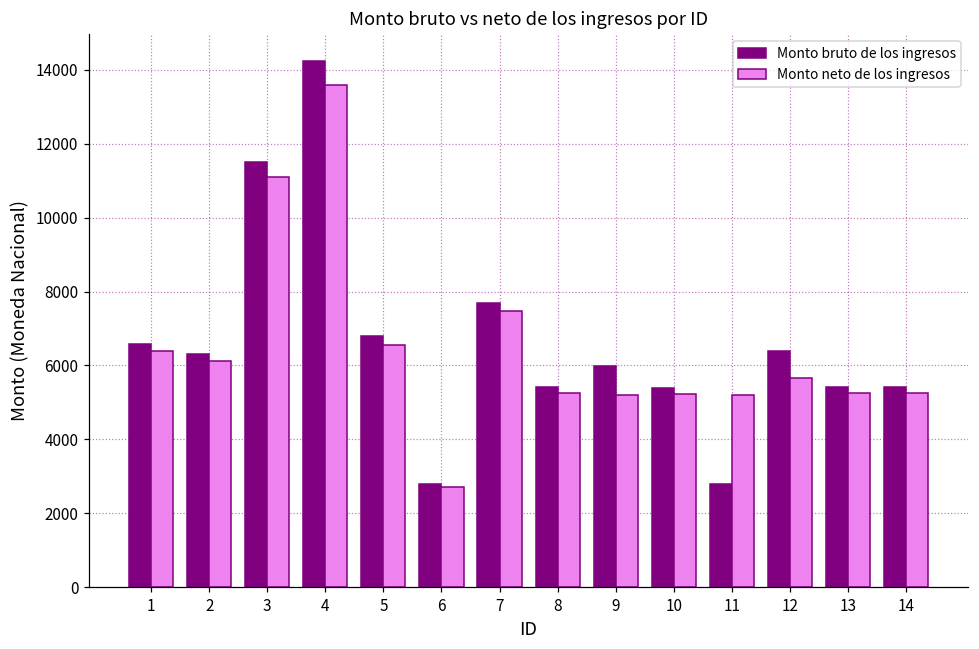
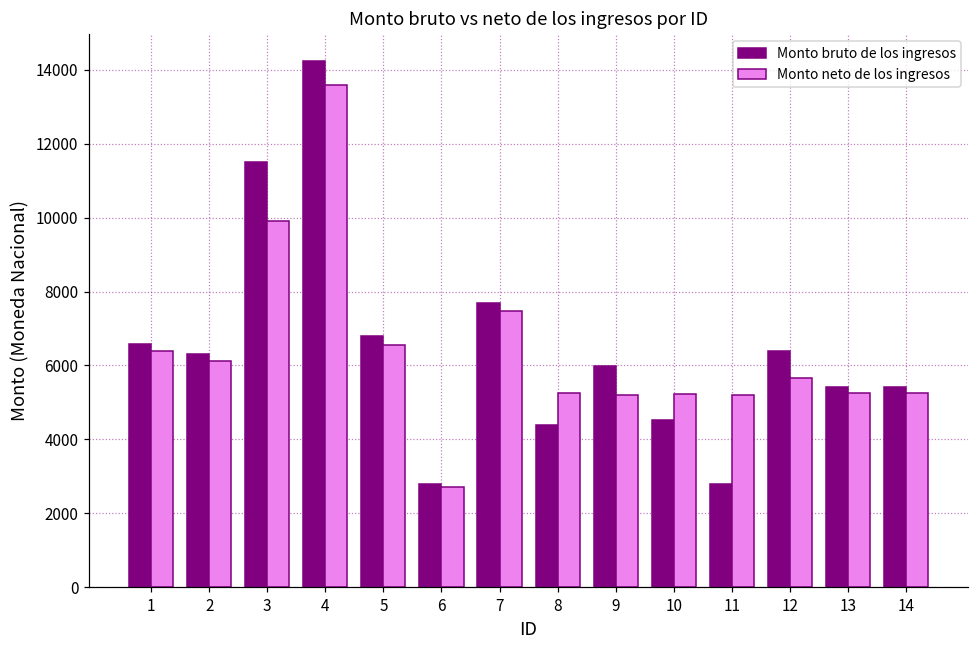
  {
    "Monto bruto de los ingresos": {
      "1": 6600,
      "2": 6300,
      "3": 11500,
      "4": 14200,
      "5": 6800,
      "6": 2800,
      "7": 7700,
-     "8": 5400,
+     "8": 4400,
      "9": 6000,
-     "10": 5400,
+     "10": 4500,
      "11": 2800,
      "12": 6400,
      "13": 5400,
      "14": 5400
    },
    "Monto neto de los ingresos": {
      "1": 6400,
      "2": 6100,
-     "3": 11100,
+     "3": 9900,
      "4": 13600,
      "5": 6600,
      "6": 2700,
      "7": 7500,
      "8": 5300,
      "9": 5200,
      "10": 5200,
      "11": 5200,
      "12": 5700,
      "13": 5300,
      "14": 5300
    }
  }
